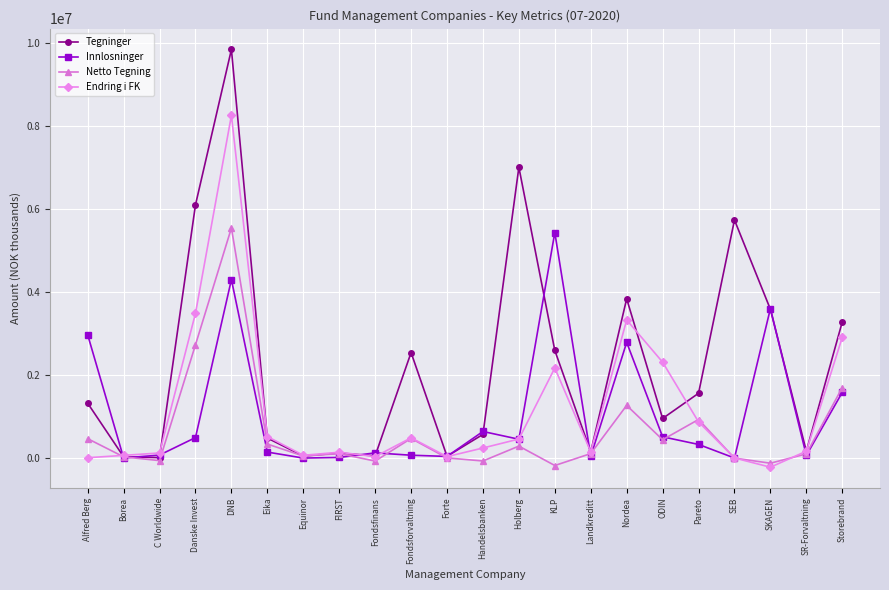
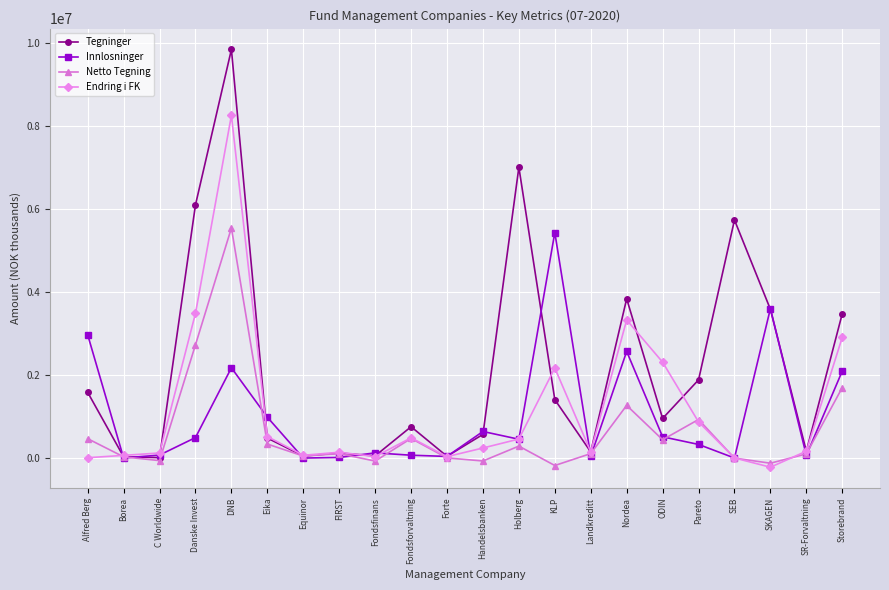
  {
    "Tegninger": {
-     "Alfred Berg": 1300000,
+     "Alfred Berg": 1600000,
      "Danske Invest": 6100000,
      "DNB": 9900000,
-     "Fondsforvaltning": 2500000,
+     "Fondsforvaltning": 800000,
      "Handelsbanken": 600000,
      "Holberg": 7000000,
-     "KLP": 2600000,
+     "KLP": 1400000,
      "Nordea": 3800000,
      "ODIN": 1000000,
-     "Pareto": 1600000,
+     "Pareto": 1900000,
      "SEB": 5700000,
-     "Storebrand": 3300000
+     "Storebrand": 3500000
    },
    "Innlosninger": {
      "Alfred Berg": 3000000,
      "Danske Invest": 500000,
-     "DNB": 4300000,
-     "Eika": 100000,
+     "DNB": 2200000,
+     "Eika": 1000000,
      "FIRST": 0,
      "Fondsfinans": 100000,
      "Fondsforvaltning": 100000,
      "Handelsbanken": 600000,
      "KLP": 5400000,
      "Landkreditt": 0,
-     "Nordea": 2800000,
+     "Nordea": 2600000,
      "ODIN": 500000,
      "Pareto": 300000,
-     "Storebrand": 1600000
+     "Storebrand": 2100000
    }
  }
